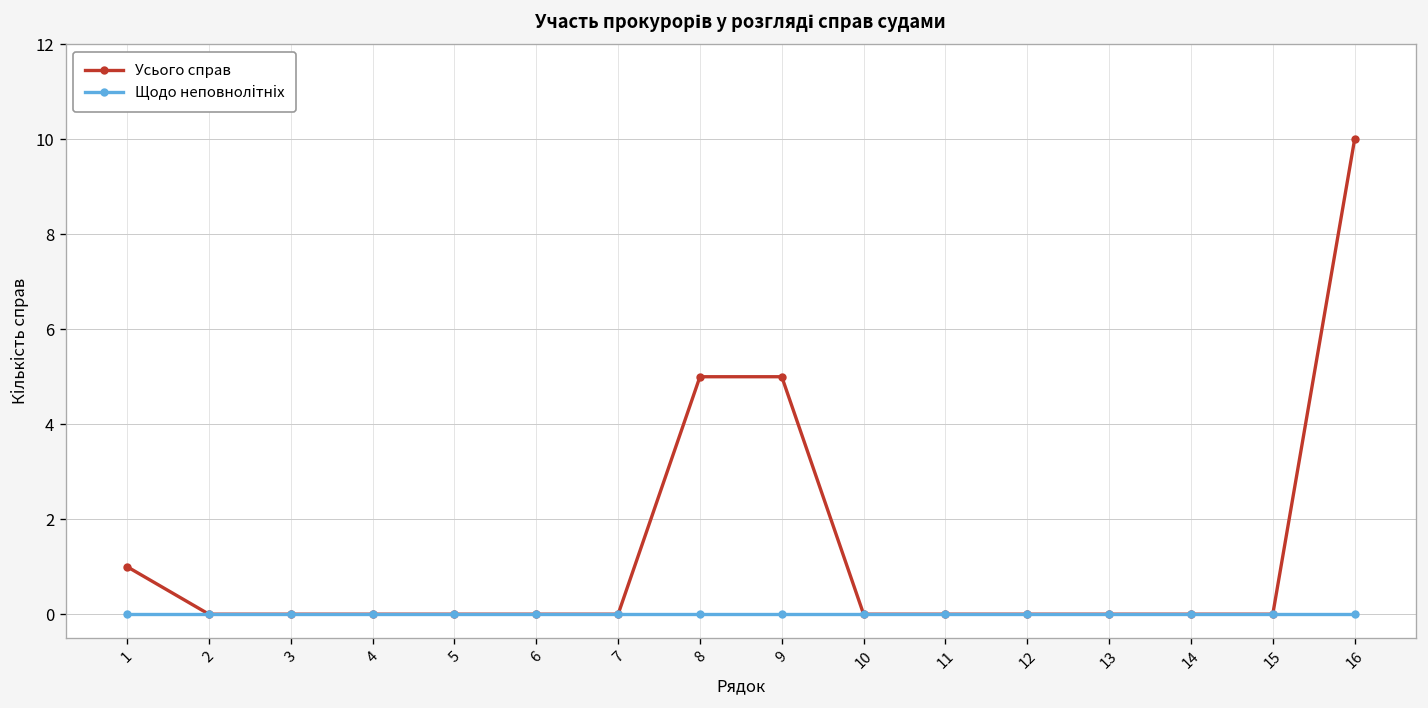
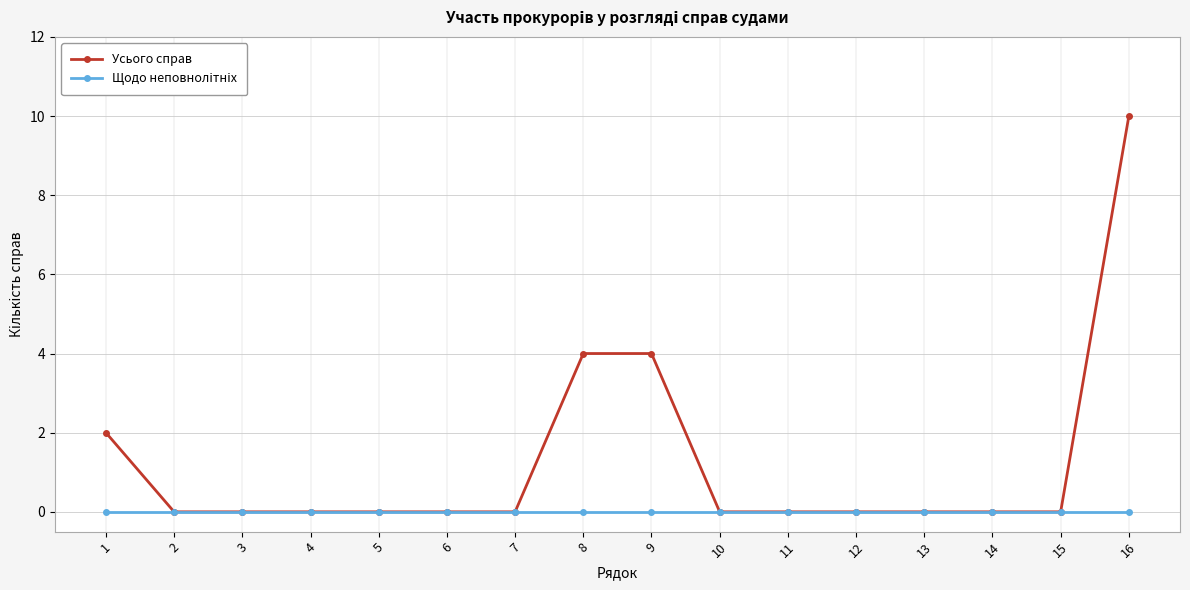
  {
    "Усього справ": {
-     "1": 1,
-     "8": 5,
-     "9": 5,
+     "1": 2,
+     "8": 4,
+     "9": 4,
      "16": 10
    },
    "Щодо неповнолітніх": {
      "1": 0,
      "8": 0,
      "9": 0,
      "16": 0
    }
  }
